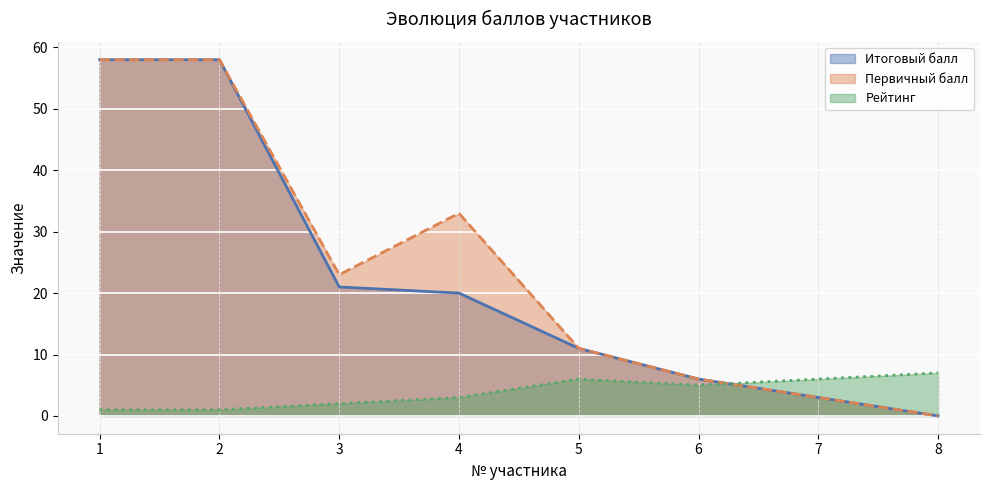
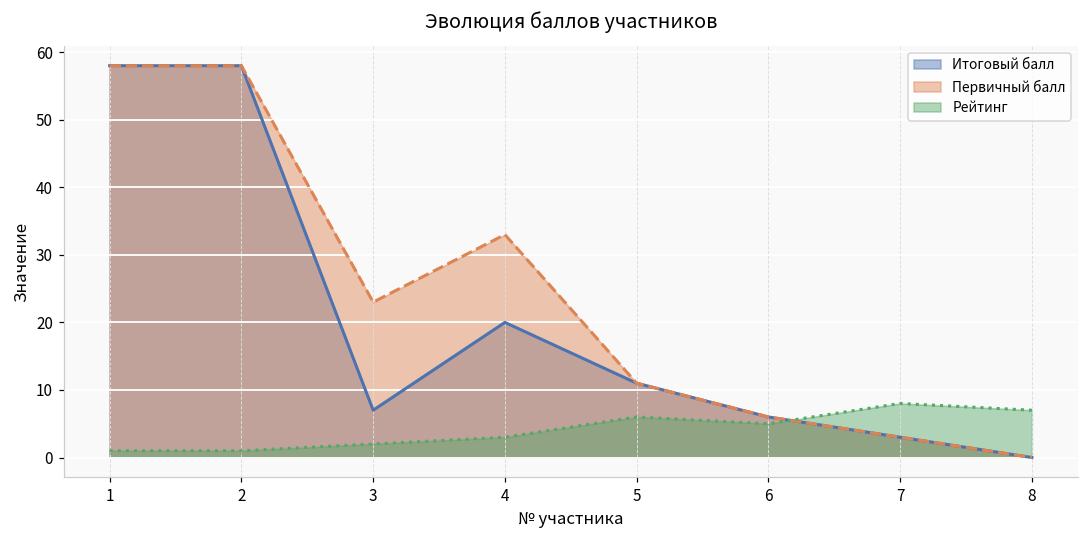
  {
    "Итоговый балл": {
-     "3": 21,
+     "3": 7,
      "4": 20
    },
    "Первичный балл": {
      "3": 23,
      "4": 33
    },
    "Рейтинг": {
      "1": 1,
      "2": 1,
      "3": 2,
      "4": 3,
      "5": 6,
      "6": 5,
-     "7": 6,
+     "7": 8,
      "8": 7
    }
  }
